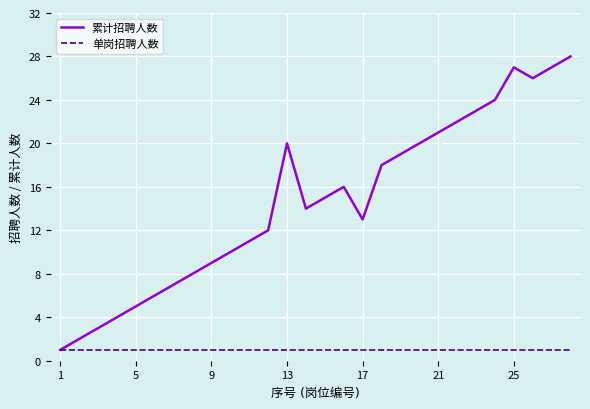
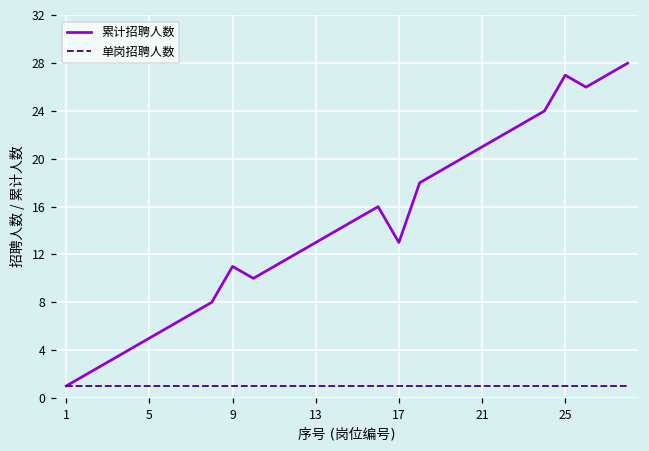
  {
    "累计招聘人数": {
      "5": 5,
-     "9": 9,
-     "13": 20,
+     "9": 11,
+     "13": 13,
      "17": 13,
      "21": 21,
      "25": 27
    },
    "单岗招聘人数": {
      "5": 1,
      "9": 1,
      "13": 1,
      "17": 1,
      "21": 1,
      "25": 1
    }
  }
